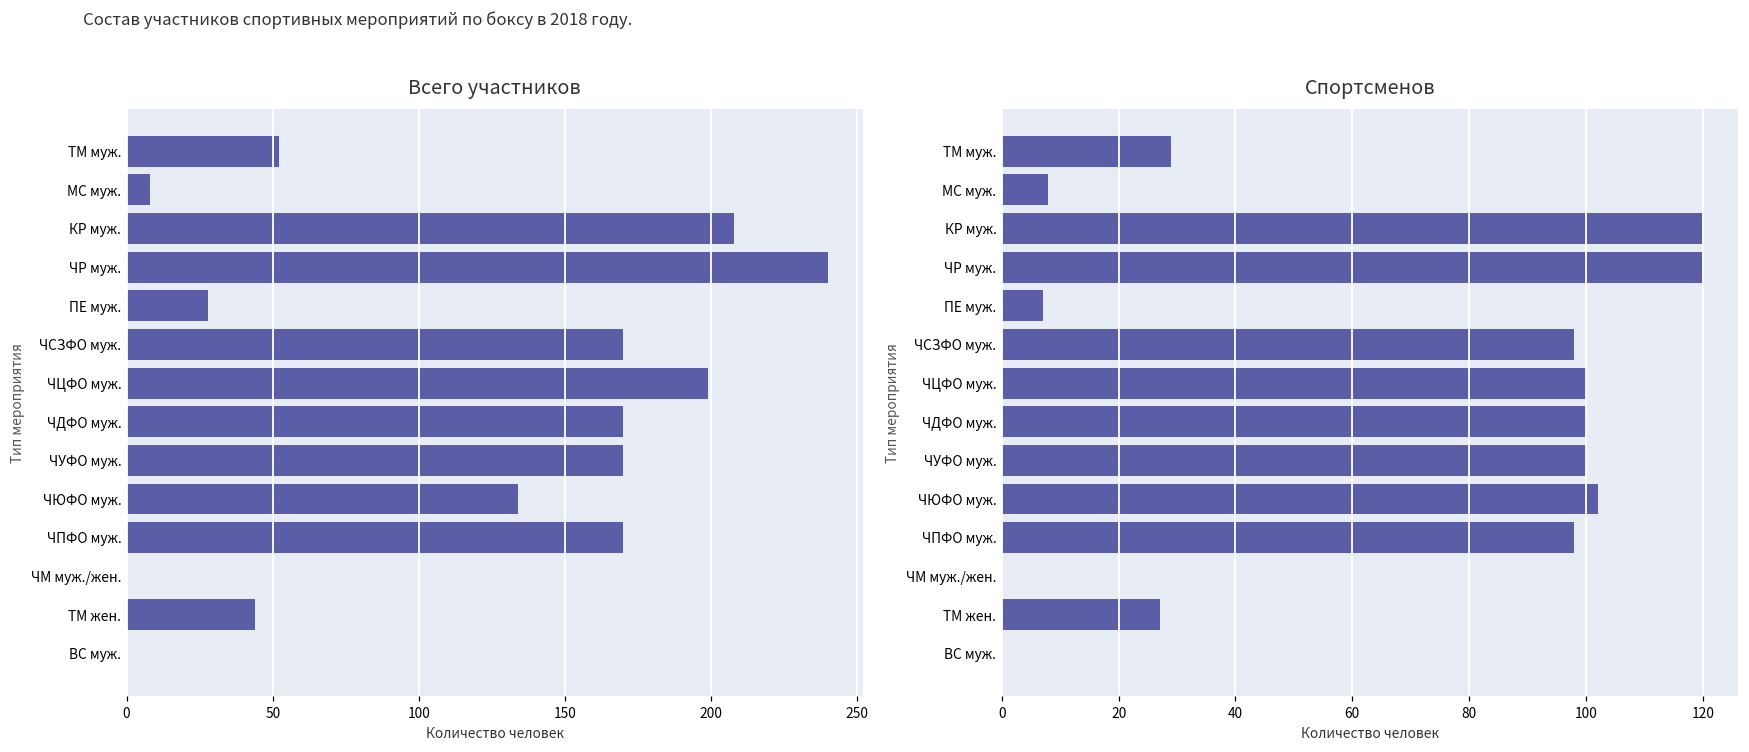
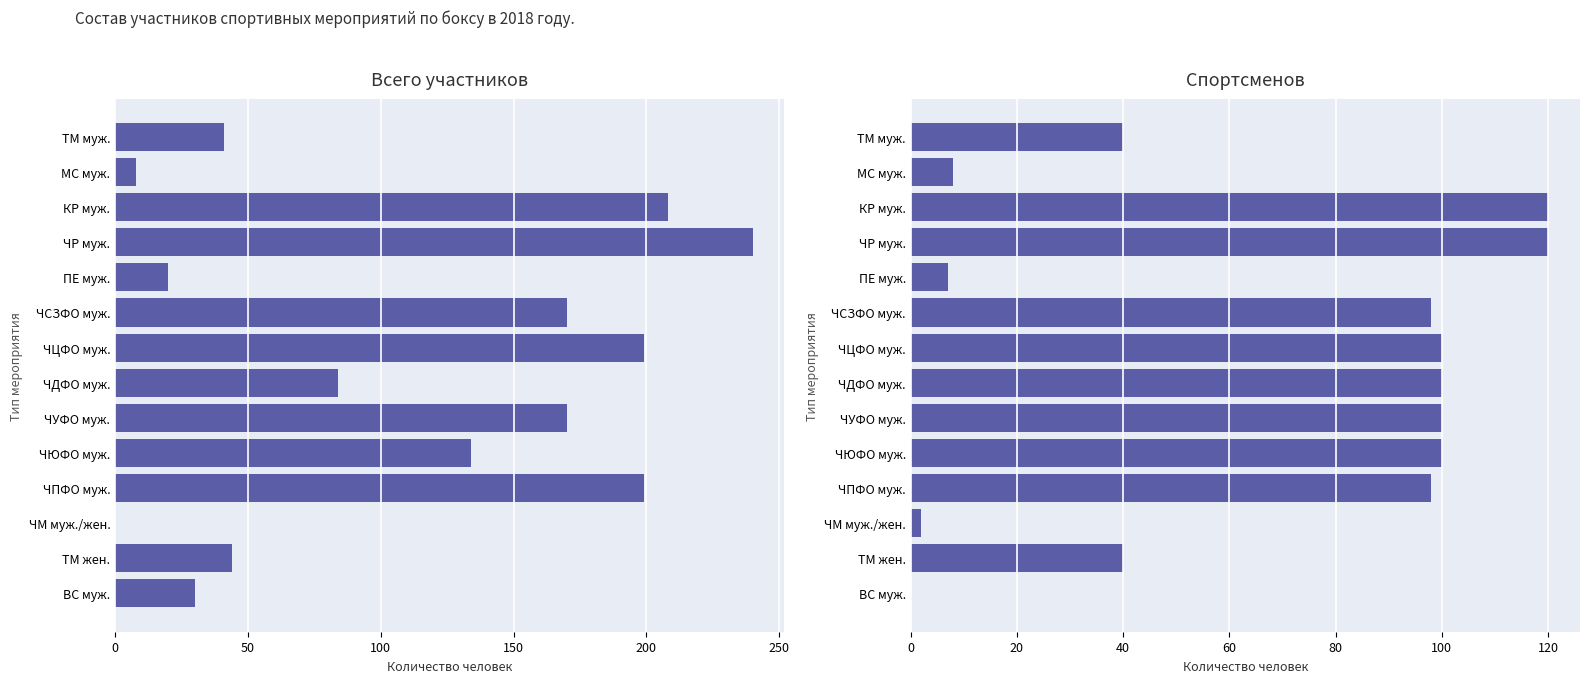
  {
    "Всего участников": {
-     "ТМ муж.": 52,
+     "ТМ муж.": 41,
      "МС муж.": 8,
      "КР муж.": 208,
      "ЧР муж.": 240,
-     "ПЕ муж.": 28,
+     "ПЕ муж.": 20,
      "ЧСЗФО муж.": 170,
      "ЧЦФО муж.": 199,
-     "ЧДФО муж.": 170,
+     "ЧДФО муж.": 84,
      "ЧУФО муж.": 170,
      "ЧЮФО муж.": 134,
-     "ЧПФО муж.": 170,
+     "ЧПФО муж.": 199,
      "ЧМ муж./жен.": 0,
      "ТМ жен.": 44,
-     "ВС муж.": 0
+     "ВС муж.": 30
    },
    "Спортсменов": {
-     "ТМ муж.": 29,
+     "ТМ муж.": 40,
      "МС муж.": 8,
      "КР муж.": 120,
      "ЧР муж.": 120,
      "ПЕ муж.": 7,
      "ЧСЗФО муж.": 98,
      "ЧЦФО муж.": 100,
      "ЧДФО муж.": 100,
      "ЧУФО муж.": 100,
-     "ЧЮФО муж.": 102,
+     "ЧЮФО муж.": 100,
      "ЧПФО муж.": 98,
-     "ЧМ муж./жен.": 0,
-     "ТМ жен.": 27,
+     "ЧМ муж./жен.": 2,
+     "ТМ жен.": 40,
      "ВС муж.": 0
    }
  }
